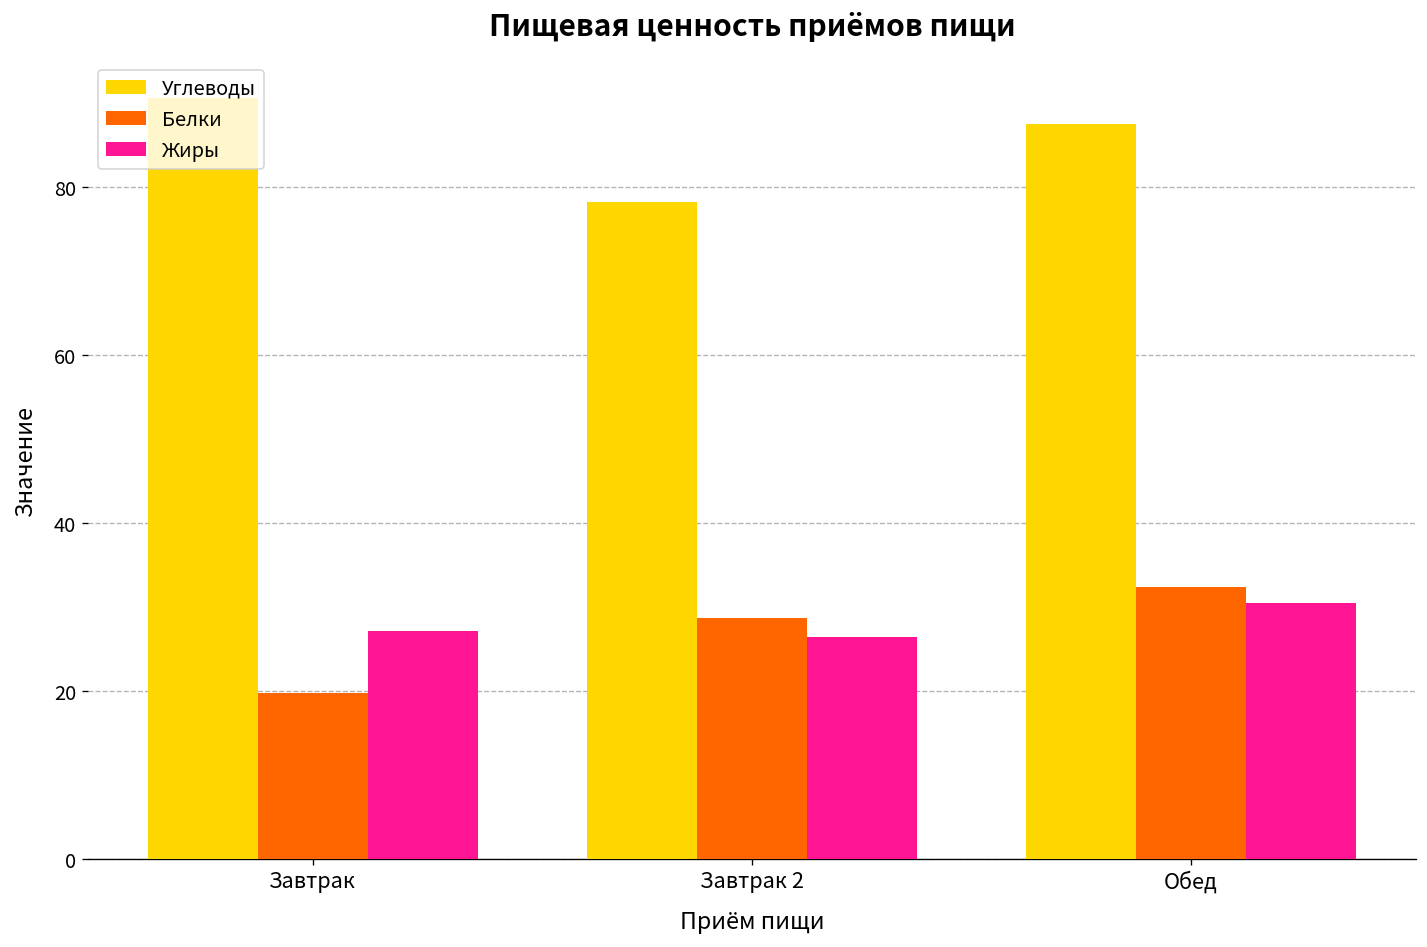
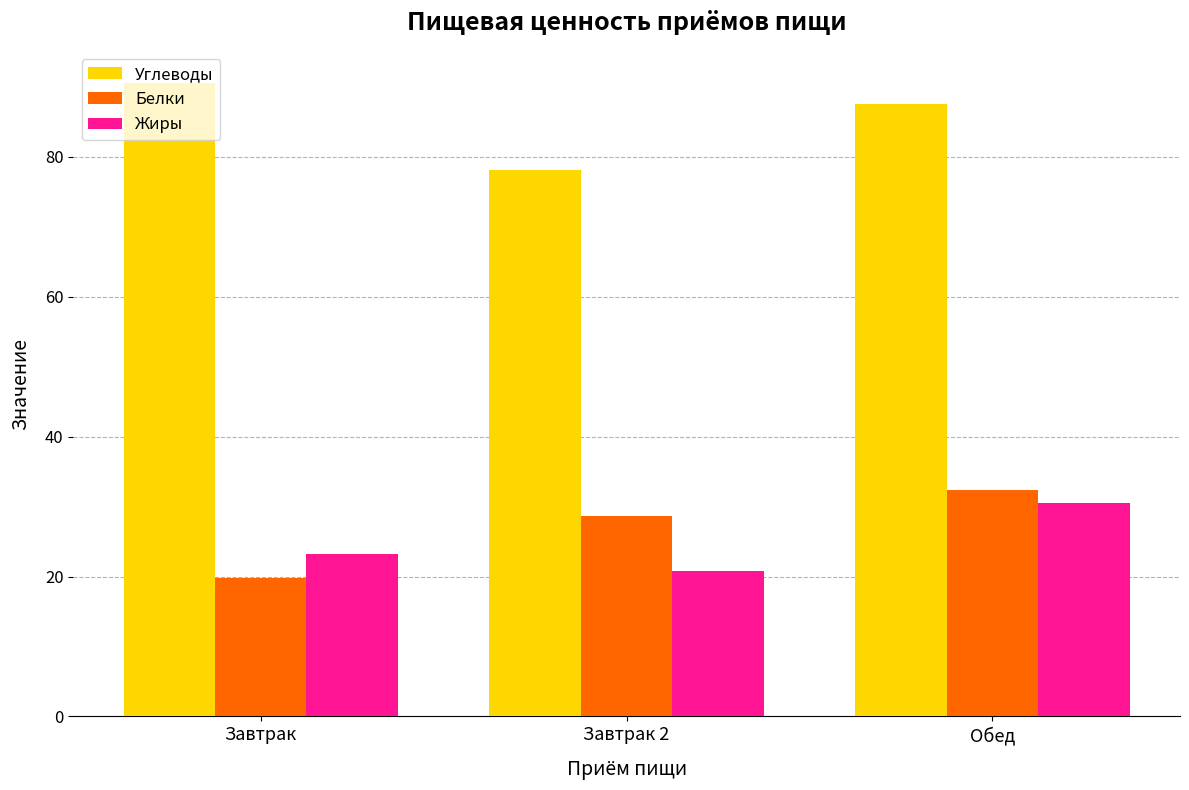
  {
    "Углеводы": {
      "Завтрак 2": 78,
      "Обед": 88
    },
    "Белки": {
      "Завтрак": 20,
      "Завтрак 2": 29,
      "Обед": 32
    },
    "Жиры": {
-     "Завтрак": 27,
-     "Завтрак 2": 26,
+     "Завтрак": 23,
+     "Завтрак 2": 21,
      "Обед": 31
    }
  }
